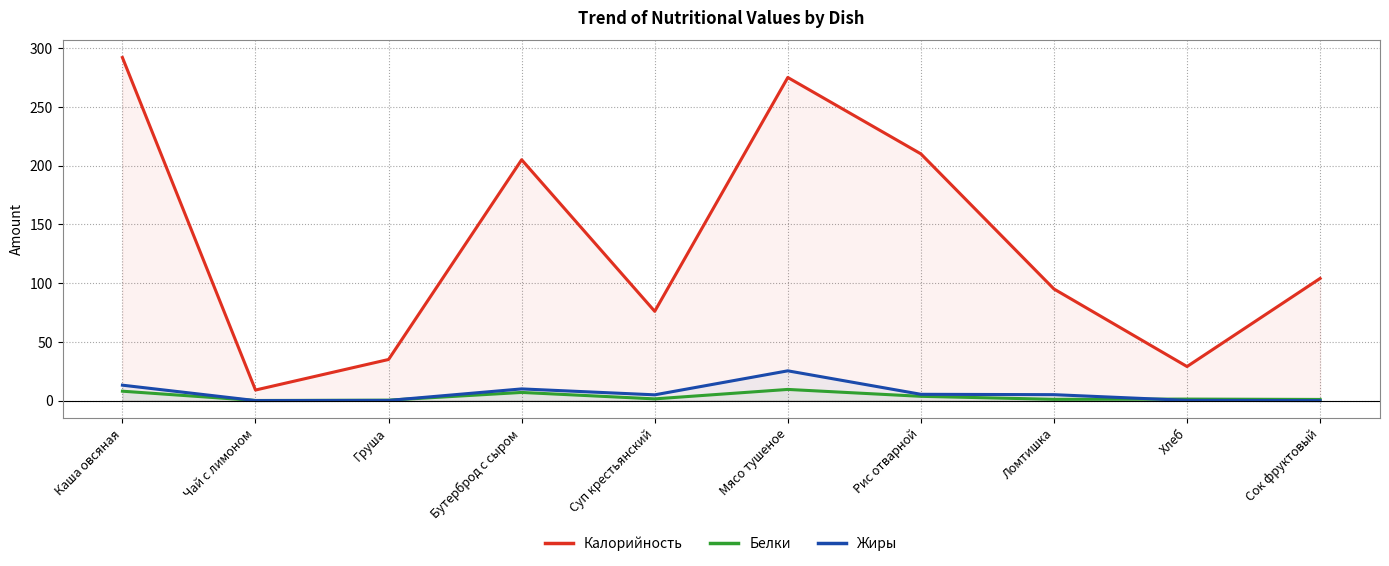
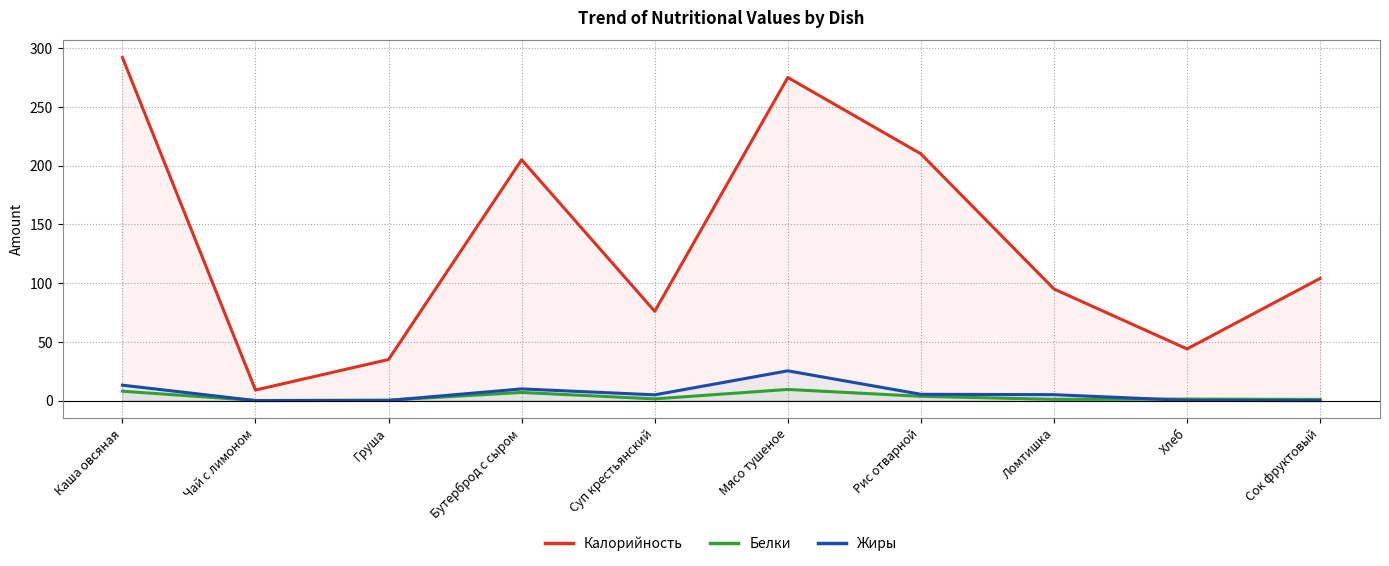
  {
    "Калорийность": {
      "Каша овсяная": 292,
      "Чай с лимоном": 9,
      "Груша": 35,
      "Бутерброд с сыром": 205,
      "Суп крестьянский": 76,
      "Мясо тушеное": 275,
      "Рис отварной": 210,
      "Ломтишка": 95,
-     "Хлеб": 29,
+     "Хлеб": 44,
      "Сок фруктовый": 104
    },
    "Белки": {
      "Каша овсяная": 8,
      "Бутерброд с сыром": 7,
      "Суп крестьянский": 1,
      "Мясо тушеное": 10,
      "Ломтишка": 1
    },
    "Жиры": {
      "Каша овсяная": 13,
      "Бутерброд с сыром": 10,
      "Суп крестьянский": 5,
      "Мясо тушеное": 25,
      "Ломтишка": 5
    }
  }
